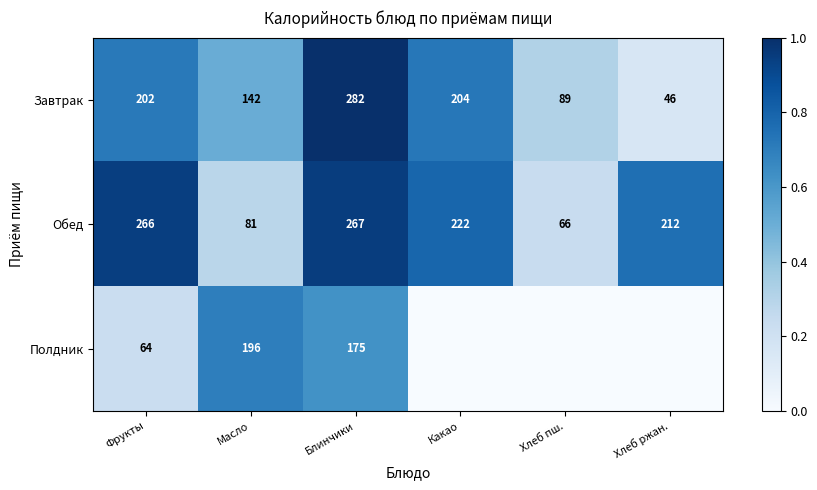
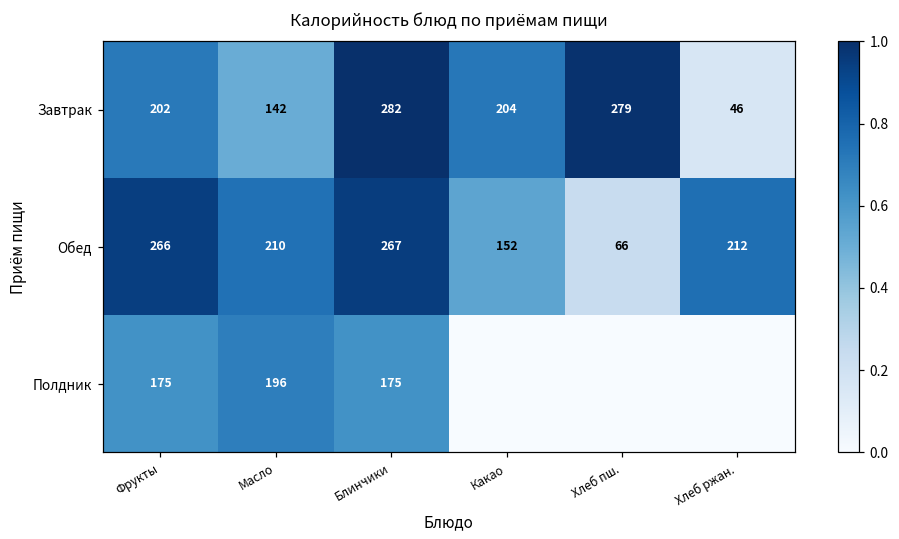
  {
    "Завтрак": {
      "Фрукты": 202,
      "Масло": 142,
      "Блинчики": 282,
      "Какао": 204,
-     "Хлеб пш.": 89,
+     "Хлеб пш.": 279,
      "Хлеб ржан.": 46
    },
    "Обед": {
      "Фрукты": 266,
-     "Масло": 81,
+     "Масло": 210,
      "Блинчики": 267,
-     "Какао": 222,
+     "Какао": 152,
      "Хлеб пш.": 66,
      "Хлеб ржан.": 212
    },
    "Полдник": {
-     "Фрукты": 64,
+     "Фрукты": 175,
      "Масло": 196,
      "Блинчики": 175
    }
  }
